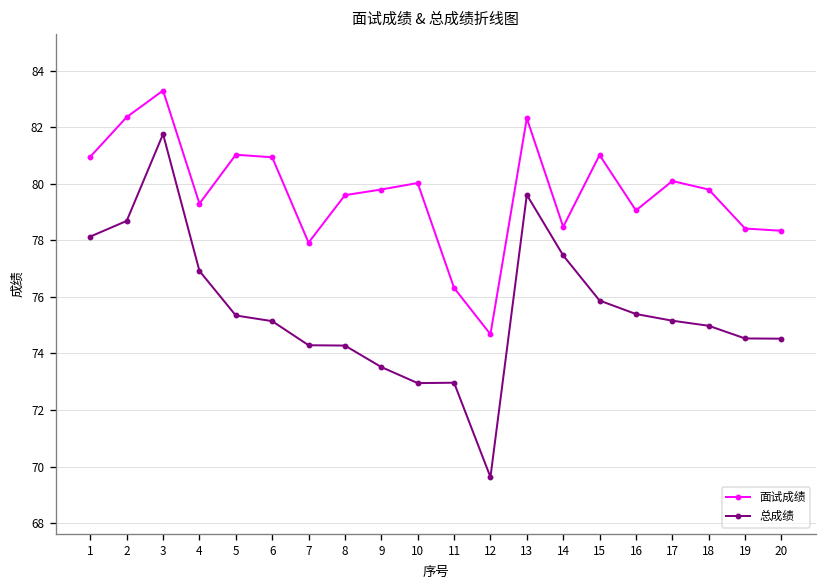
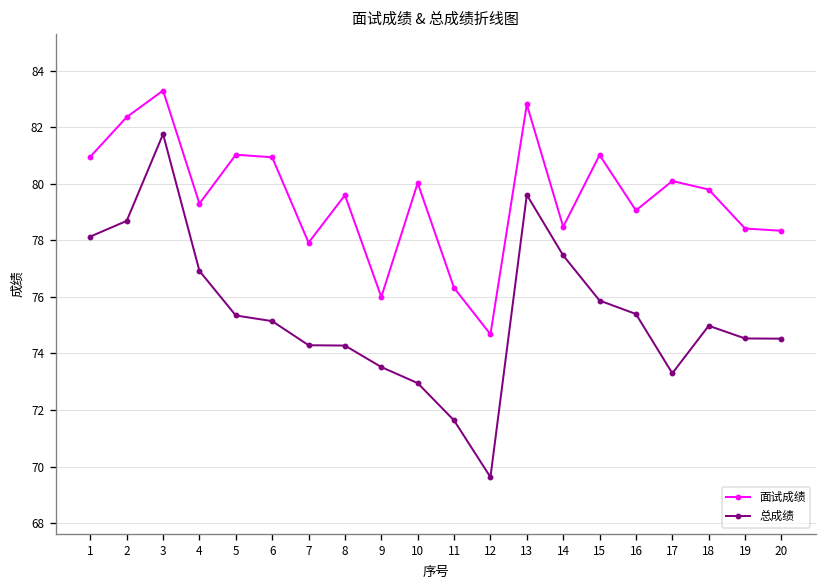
  {
    "面试成绩": {
      "1": 81.0,
      "2": 82.4,
      "3": 83.3,
      "4": 79.3,
      "5": 81.0,
      "6": 80.9,
      "7": 77.9,
      "8": 79.6,
-     "9": 79.8,
+     "9": 76.0,
      "10": 80.0,
      "11": 76.3,
      "12": 74.7,
-     "13": 82.3,
+     "13": 82.8,
      "14": 78.5,
      "15": 81.0,
      "16": 79.1,
      "17": 80.1,
      "18": 79.8,
      "19": 78.4,
      "20": 78.3
    },
    "总成绩": {
      "1": 78.1,
      "2": 78.7,
      "3": 81.8,
      "4": 76.9,
      "5": 75.3,
      "6": 75.1,
      "7": 74.3,
      "8": 74.3,
      "9": 73.5,
      "10": 73.0,
-     "11": 73.0,
+     "11": 71.6,
      "12": 69.6,
      "13": 79.6,
      "14": 77.5,
      "15": 75.9,
      "16": 75.4,
-     "17": 75.2,
+     "17": 73.3,
      "18": 75.0,
      "19": 74.5,
      "20": 74.5
    }
  }
